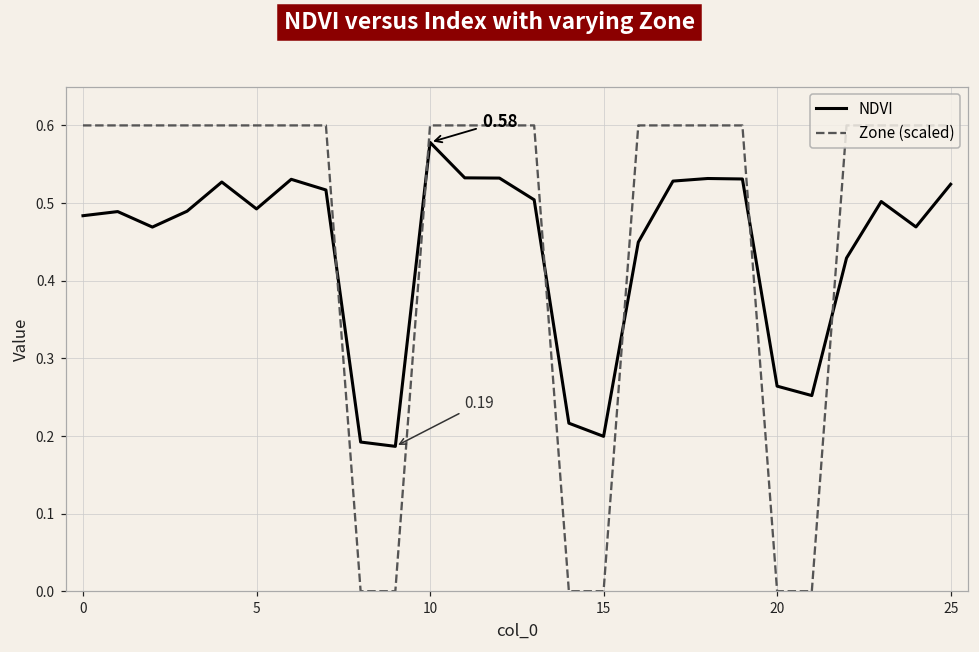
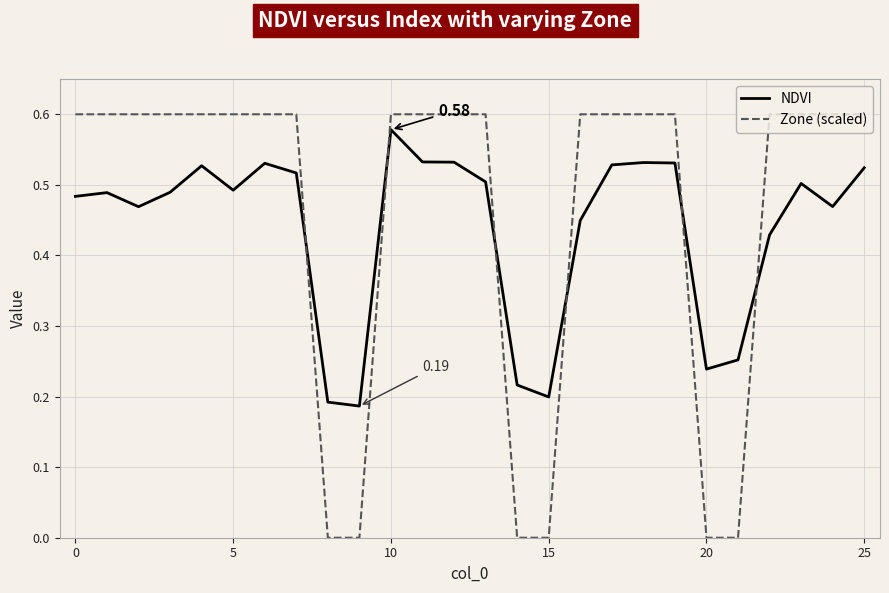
  {
    "NDVI": {
      "0": 0.48,
      "5": 0.49,
      "10": 0.58,
      "15": 0.20,
-     "20": 0.26,
+     "20": 0.24,
      "25": 0.52
    },
    "Zone (scaled)": {
      "0": 0.60,
      "5": 0.60,
      "10": 0.60,
      "15": 0.00,
      "20": 0.00
    }
  }
